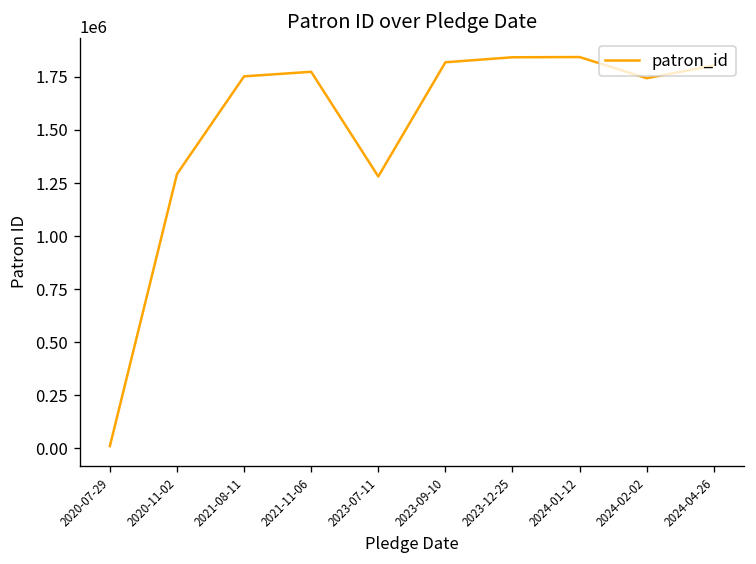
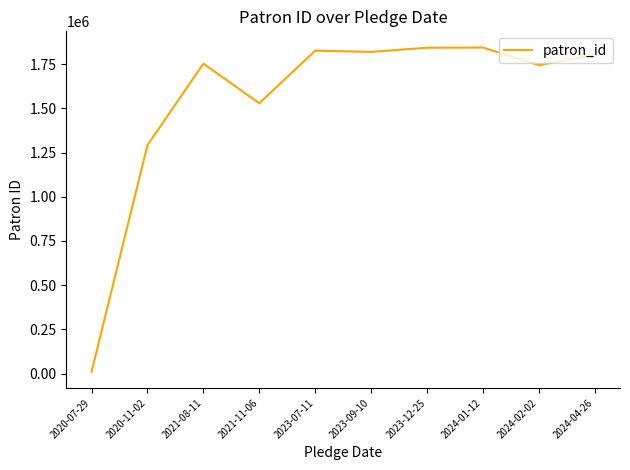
  {
    "2020-07-29": 10000,
    "2020-11-02": 1290000,
    "2021-08-11": 1750000,
-   "2021-11-06": 1770000,
-   "2023-07-11": 1280000,
+   "2021-11-06": 1530000,
+   "2023-07-11": 1830000,
    "2023-09-10": 1820000,
    "2023-12-25": 1840000,
    "2024-01-12": 1840000,
    "2024-02-02": 1740000
  }
